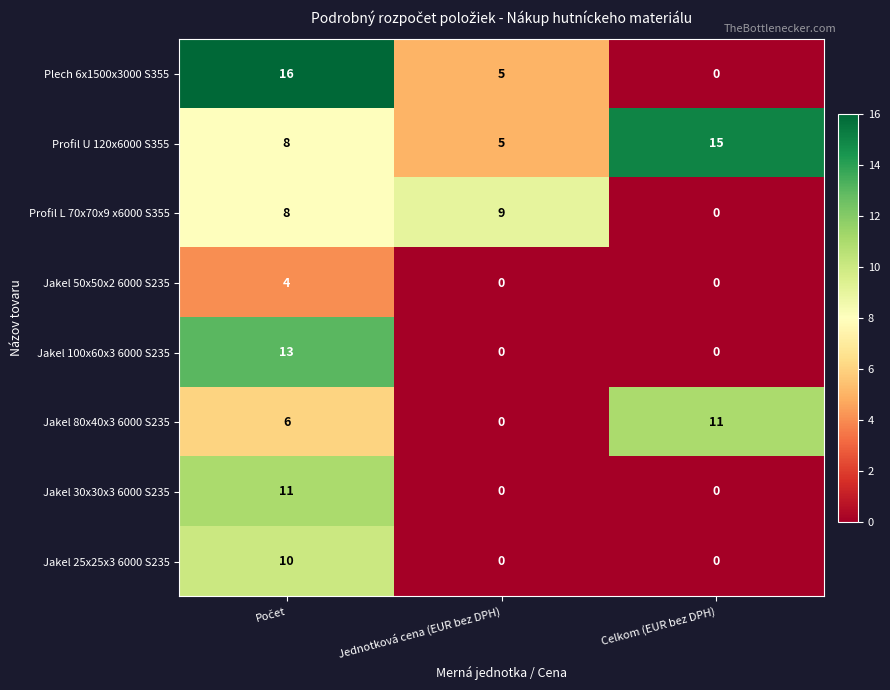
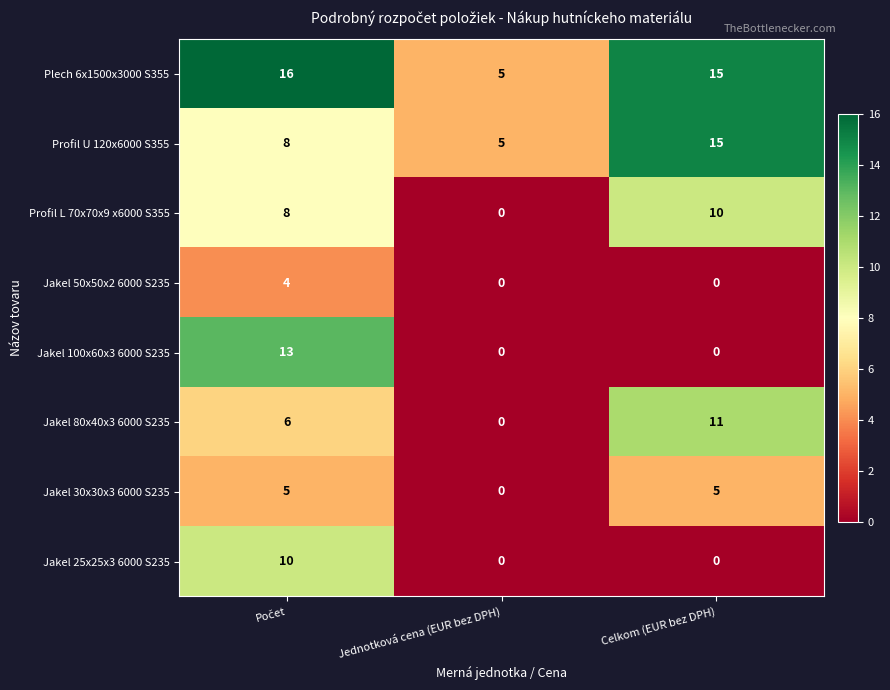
  {
    "Plech 6x1500x3000 S355": {
      "Počet": 16,
      "Jednotková cena (EUR bez DPH)": 5,
-     "Celkom (EUR bez DPH)": 0
+     "Celkom (EUR bez DPH)": 15
    },
    "Profil U 120x6000 S355": {
      "Počet": 8,
      "Jednotková cena (EUR bez DPH)": 5,
      "Celkom (EUR bez DPH)": 15
    },
    "Profil L 70x70x9 x6000 S355": {
      "Počet": 8,
-     "Jednotková cena (EUR bez DPH)": 9,
-     "Celkom (EUR bez DPH)": 0
+     "Jednotková cena (EUR bez DPH)": 0,
+     "Celkom (EUR bez DPH)": 10
    },
    "Jakel 50x50x2 6000 S235": {
      "Počet": 4,
      "Jednotková cena (EUR bez DPH)": 0,
      "Celkom (EUR bez DPH)": 0
    },
    "Jakel 100x60x3 6000 S235": {
      "Počet": 13,
      "Jednotková cena (EUR bez DPH)": 0,
      "Celkom (EUR bez DPH)": 0
    },
    "Jakel 80x40x3 6000 S235": {
      "Počet": 6,
      "Jednotková cena (EUR bez DPH)": 0,
      "Celkom (EUR bez DPH)": 11
    },
    "Jakel 30x30x3 6000 S235": {
-     "Počet": 11,
+     "Počet": 5,
      "Jednotková cena (EUR bez DPH)": 0,
-     "Celkom (EUR bez DPH)": 0
+     "Celkom (EUR bez DPH)": 5
    },
    "Jakel 25x25x3 6000 S235": {
      "Počet": 10,
      "Jednotková cena (EUR bez DPH)": 0,
      "Celkom (EUR bez DPH)": 0
    }
  }
